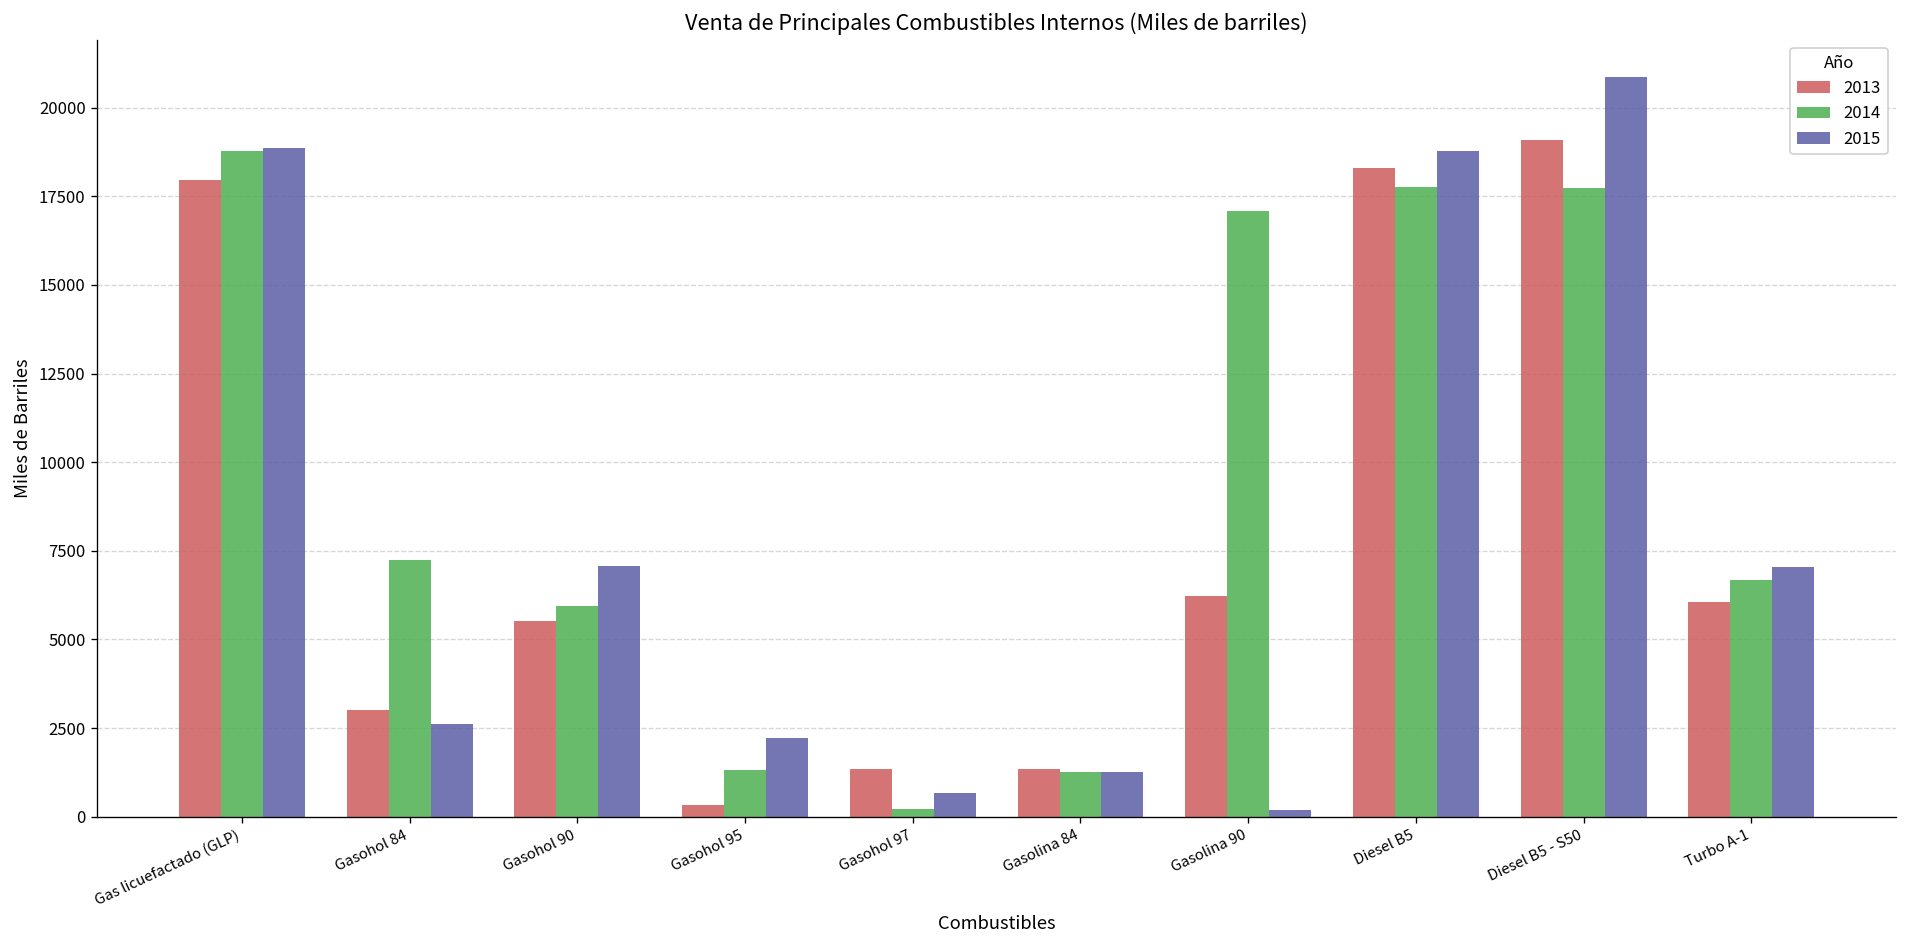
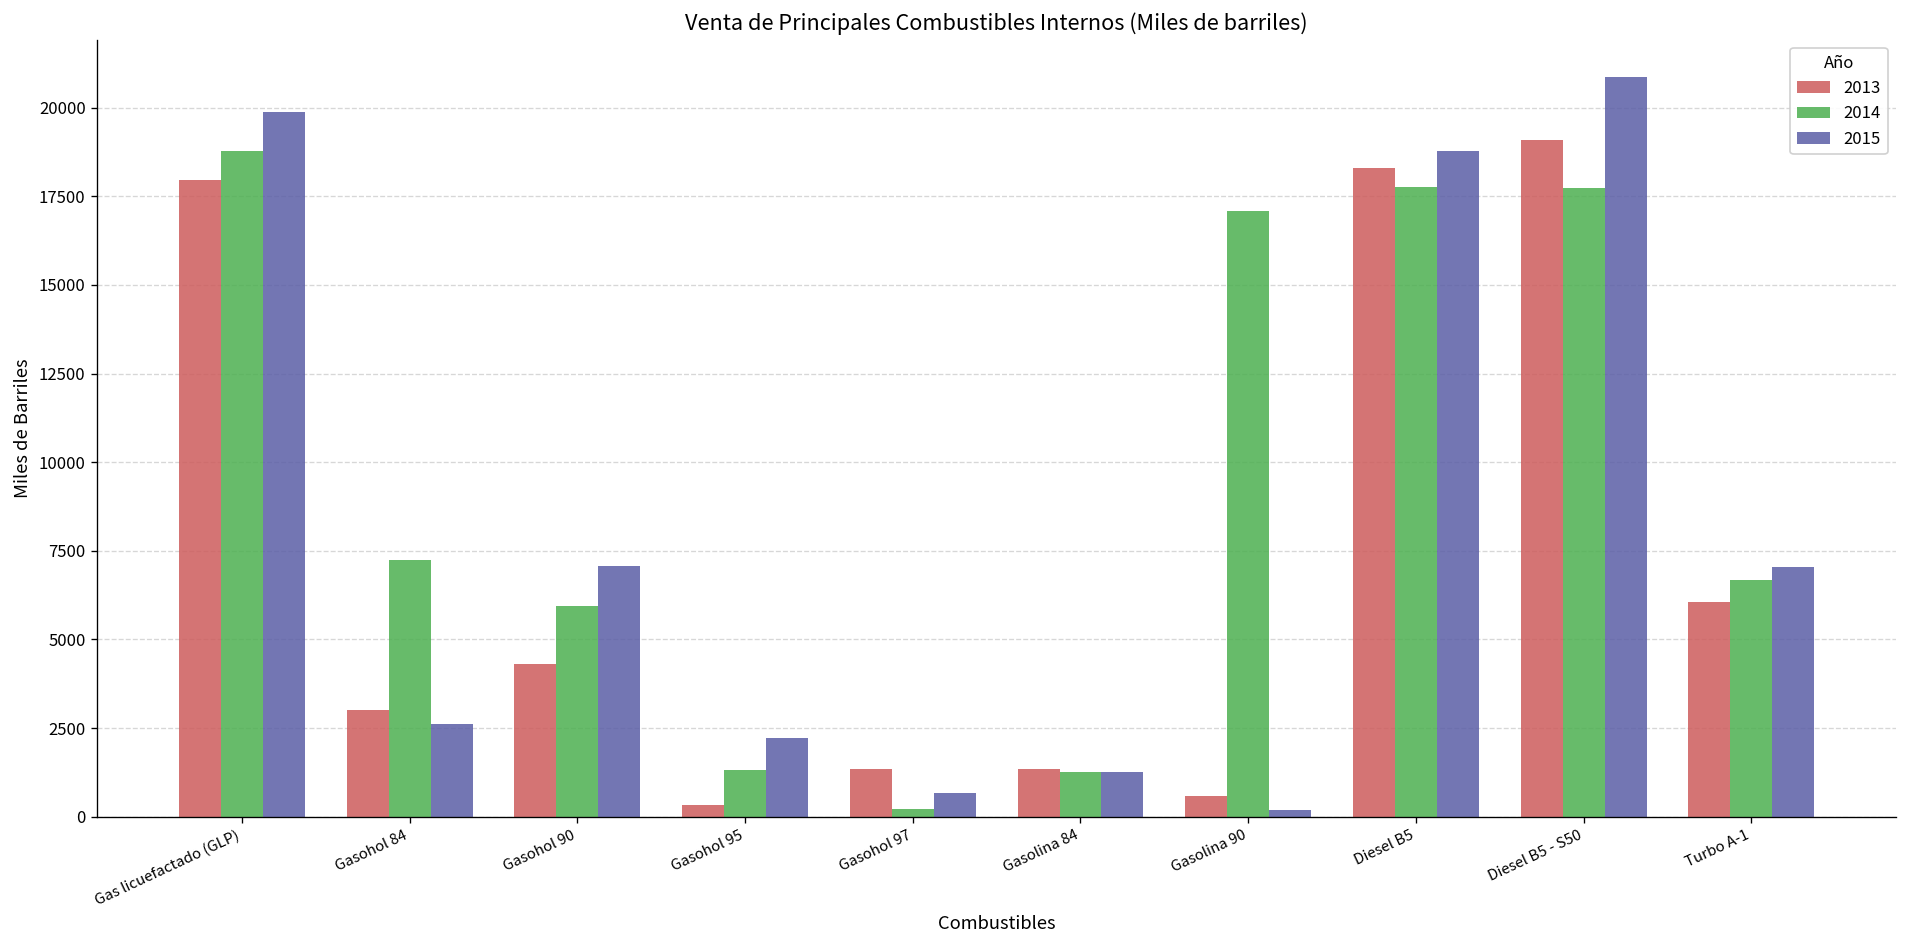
  {
    "2013": {
      "Gas licuefactado (GLP)": 18000,
      "Gasohol 84": 3000,
-     "Gasohol 90": 5500,
+     "Gasohol 90": 4300,
      "Gasohol 95": 300,
      "Gasohol 97": 1300,
      "Gasolina 84": 1300,
-     "Gasolina 90": 6200,
+     "Gasolina 90": 600,
      "Diesel B5": 18300,
      "Diesel B5 - S50": 19100,
      "Turbo A-1": 6100
    },
    "2014": {
      "Gas licuefactado (GLP)": 18800,
      "Gasohol 84": 7200,
      "Gasohol 90": 5900,
      "Gasohol 95": 1300,
      "Gasohol 97": 200,
      "Gasolina 84": 1300,
      "Gasolina 90": 17100,
      "Diesel B5": 17800,
      "Diesel B5 - S50": 17700,
      "Turbo A-1": 6700
    },
    "2015": {
-     "Gas licuefactado (GLP)": 18900,
+     "Gas licuefactado (GLP)": 19900,
      "Gasohol 84": 2600,
      "Gasohol 90": 7100,
      "Gasohol 95": 2200,
      "Gasohol 97": 700,
      "Gasolina 84": 1300,
      "Gasolina 90": 200,
      "Diesel B5": 18800,
      "Diesel B5 - S50": 20900,
      "Turbo A-1": 7000
    }
  }
